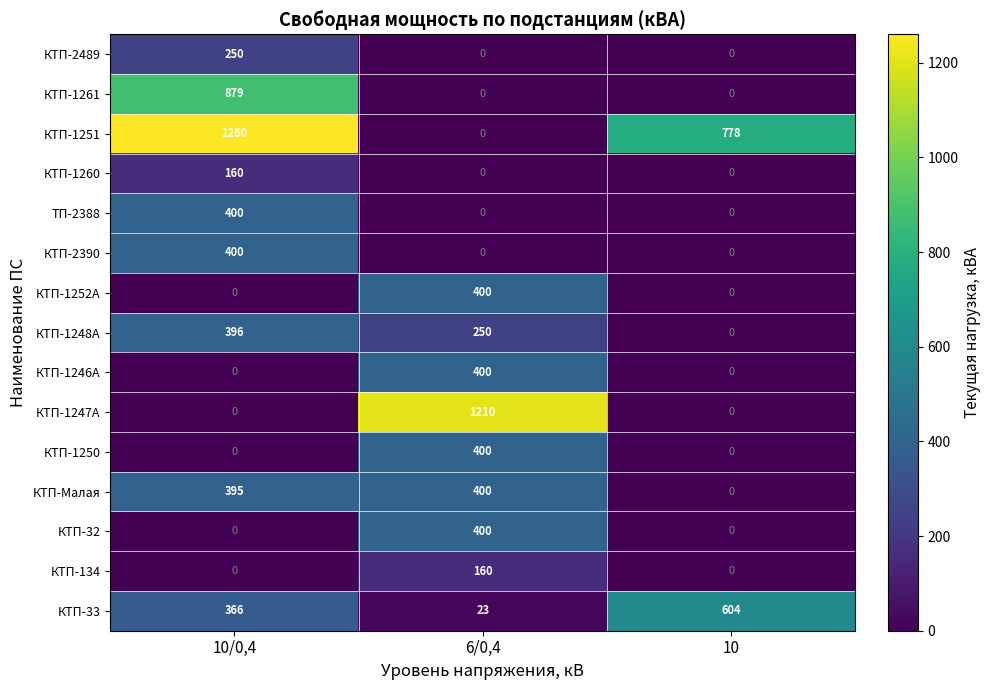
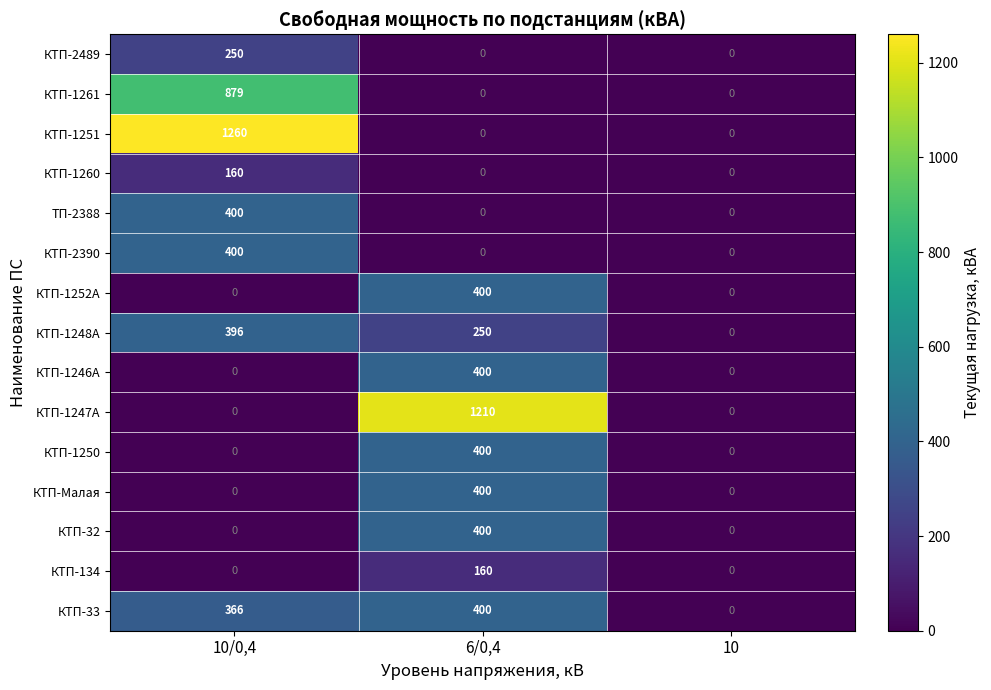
  {
    "КТП-2489": {
      "10/0,4": 250,
      "6/0,4": 0,
      "10": 0
    },
    "КТП-1261": {
      "10/0,4": 879,
      "6/0,4": 0,
      "10": 0
    },
    "КТП-1251": {
      "10/0,4": 1260,
      "6/0,4": 0,
-     "10": 778
+     "10": 0
    },
    "КТП-1260": {
      "10/0,4": 160,
      "6/0,4": 0,
      "10": 0
    },
    "ТП-2388": {
      "10/0,4": 400,
      "6/0,4": 0,
      "10": 0
    },
    "КТП-2390": {
      "10/0,4": 400,
      "6/0,4": 0,
      "10": 0
    },
    "КТП-1252А": {
      "10/0,4": 0,
      "6/0,4": 400,
      "10": 0
    },
    "КТП-1248А": {
      "10/0,4": 396,
      "6/0,4": 250,
      "10": 0
    },
    "КТП-1246А": {
      "10/0,4": 0,
      "6/0,4": 400,
      "10": 0
    },
    "КТП-1247А": {
      "10/0,4": 0,
      "6/0,4": 1210,
      "10": 0
    },
    "КТП-1250": {
      "10/0,4": 0,
      "6/0,4": 400,
      "10": 0
    },
    "КТП-Малая": {
-     "10/0,4": 395,
+     "10/0,4": 0,
      "6/0,4": 400,
      "10": 0
    },
    "КТП-32": {
      "10/0,4": 0,
      "6/0,4": 400,
      "10": 0
    },
    "КТП-134": {
      "10/0,4": 0,
      "6/0,4": 160,
      "10": 0
    },
    "КТП-33": {
      "10/0,4": 366,
-     "6/0,4": 23,
-     "10": 604
+     "6/0,4": 400,
+     "10": 0
    }
  }
